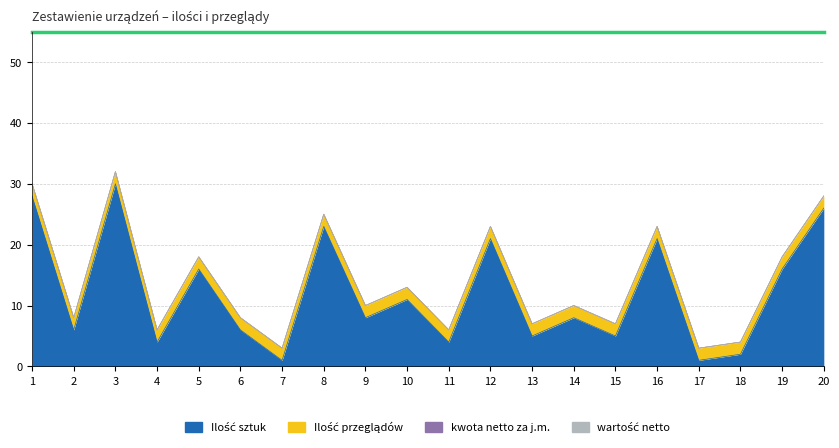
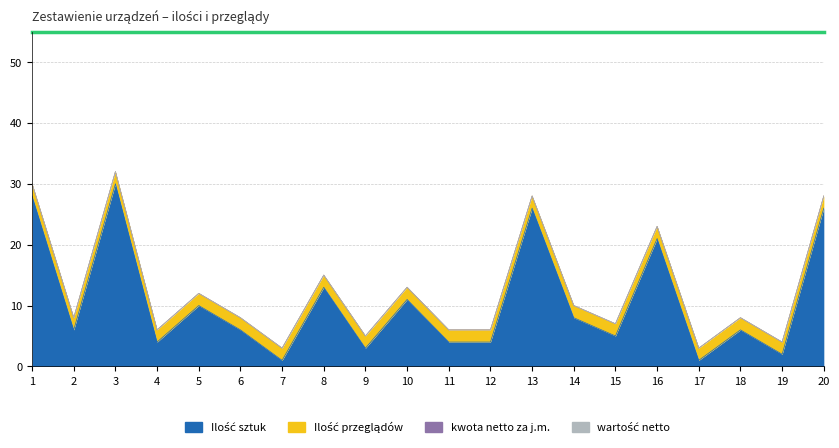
  {
    "Ilość sztuk": {
      "1": 28,
      "2": 6,
      "3": 30,
      "4": 4,
-     "5": 16,
+     "5": 10,
      "6": 6,
      "7": 1,
-     "8": 23,
-     "9": 8,
+     "8": 13,
+     "9": 3,
      "10": 11,
      "11": 4,
-     "12": 21,
-     "13": 5,
+     "12": 4,
+     "13": 26,
      "14": 8,
      "15": 5,
      "16": 21,
      "17": 1,
-     "18": 2,
-     "19": 16,
+     "18": 6,
+     "19": 2,
      "20": 26
    }
  }
